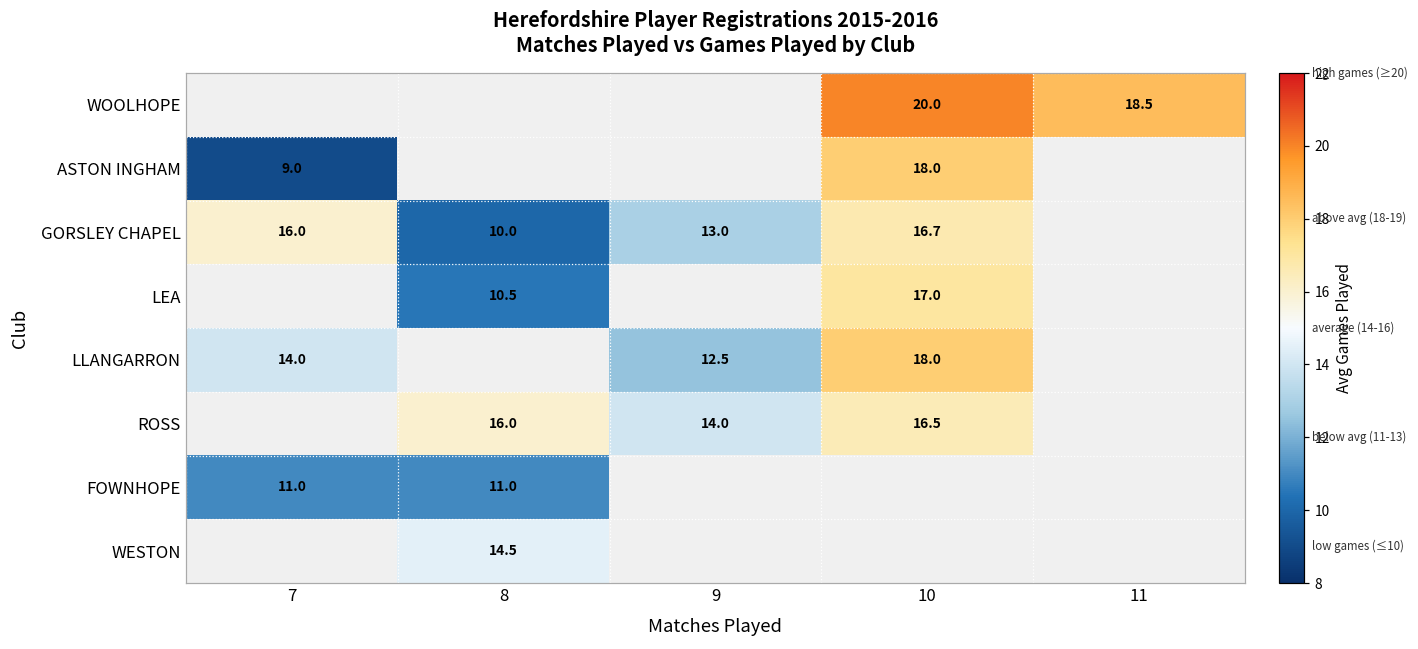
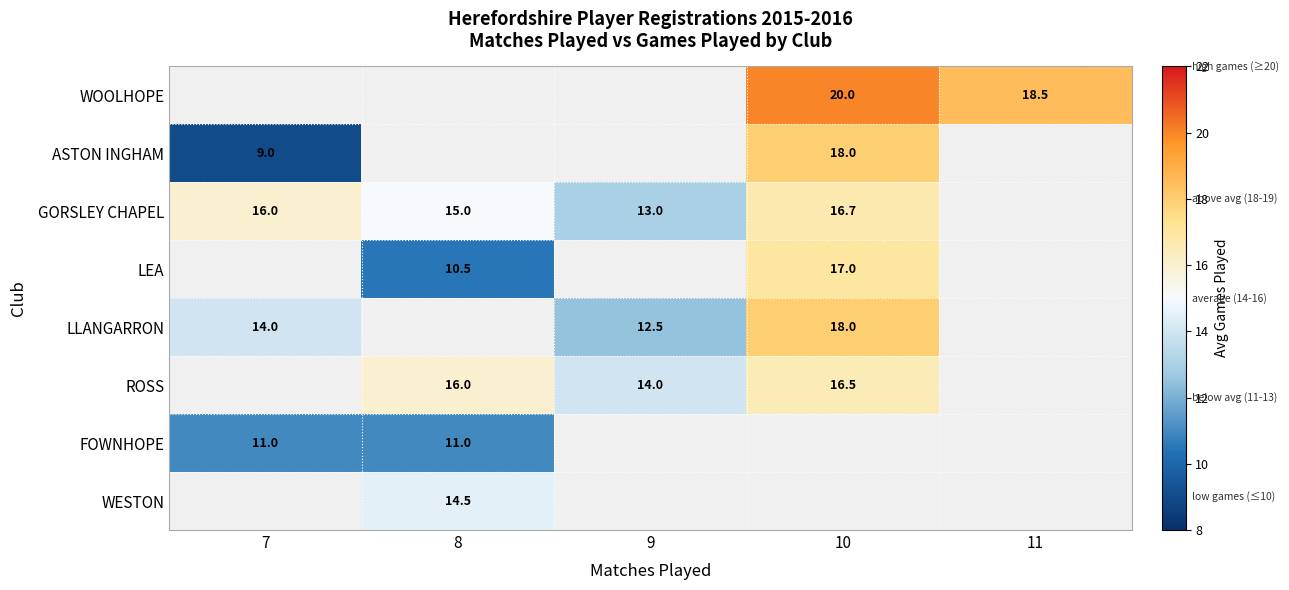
  {
    "WOOLHOPE": {
      "10": 20.0,
      "11": 18.5
    },
    "ASTON INGHAM": {
      "7": 9.0,
      "10": 18.0
    },
    "GORSLEY CHAPEL": {
      "7": 16.0,
-     "8": 10.0,
+     "8": 15.0,
      "9": 13.0,
      "10": 16.7
    },
    "LEA": {
      "8": 10.5,
      "10": 17.0
    },
    "LLANGARRON": {
      "7": 14.0,
      "9": 12.5,
      "10": 18.0
    },
    "ROSS": {
      "8": 16.0,
      "9": 14.0,
      "10": 16.5
    },
    "FOWNHOPE": {
      "7": 11.0,
      "8": 11.0
    },
    "WESTON": {
      "8": 14.5
    }
  }
